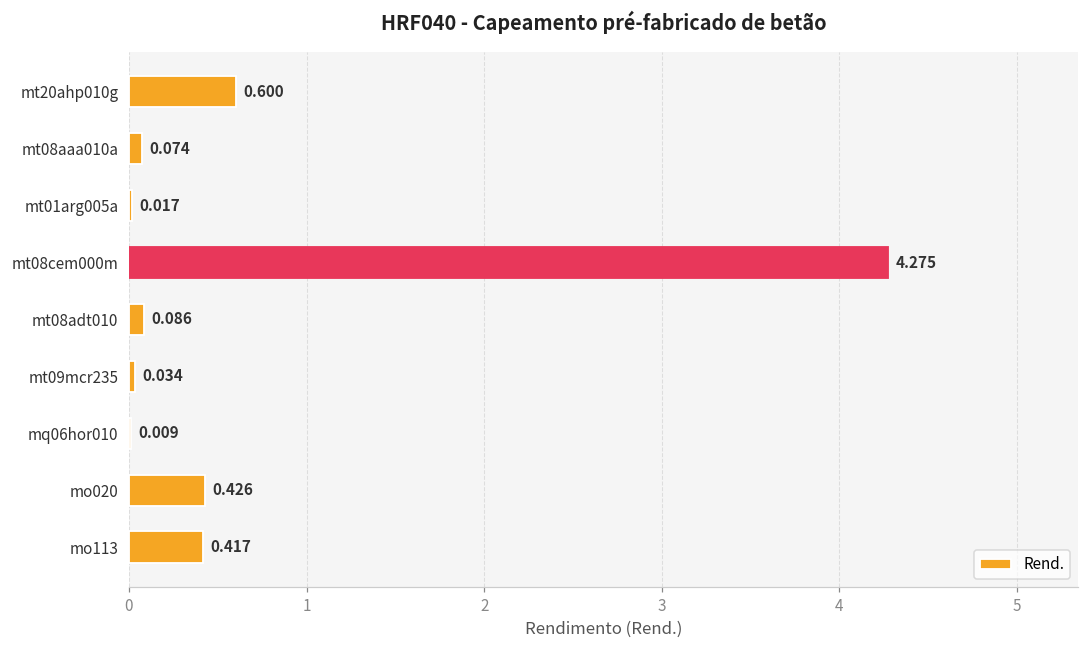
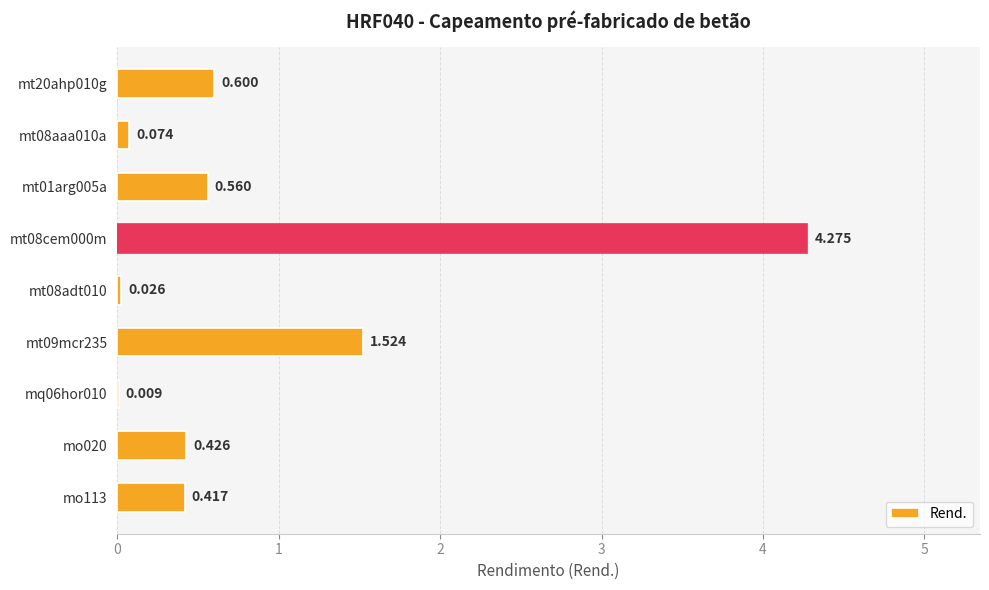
  {
    "mt20ahp010g": 0.600,
    "mt08aaa010a": 0.074,
-   "mt01arg005a": 0.017,
+   "mt01arg005a": 0.560,
    "mt08cem000m": 4.275,
-   "mt08adt010": 0.086,
-   "mt09mcr235": 0.034,
+   "mt08adt010": 0.026,
+   "mt09mcr235": 1.524,
    "mq06hor010": 0.009,
    "mo020": 0.426,
    "mo113": 0.417
  }
